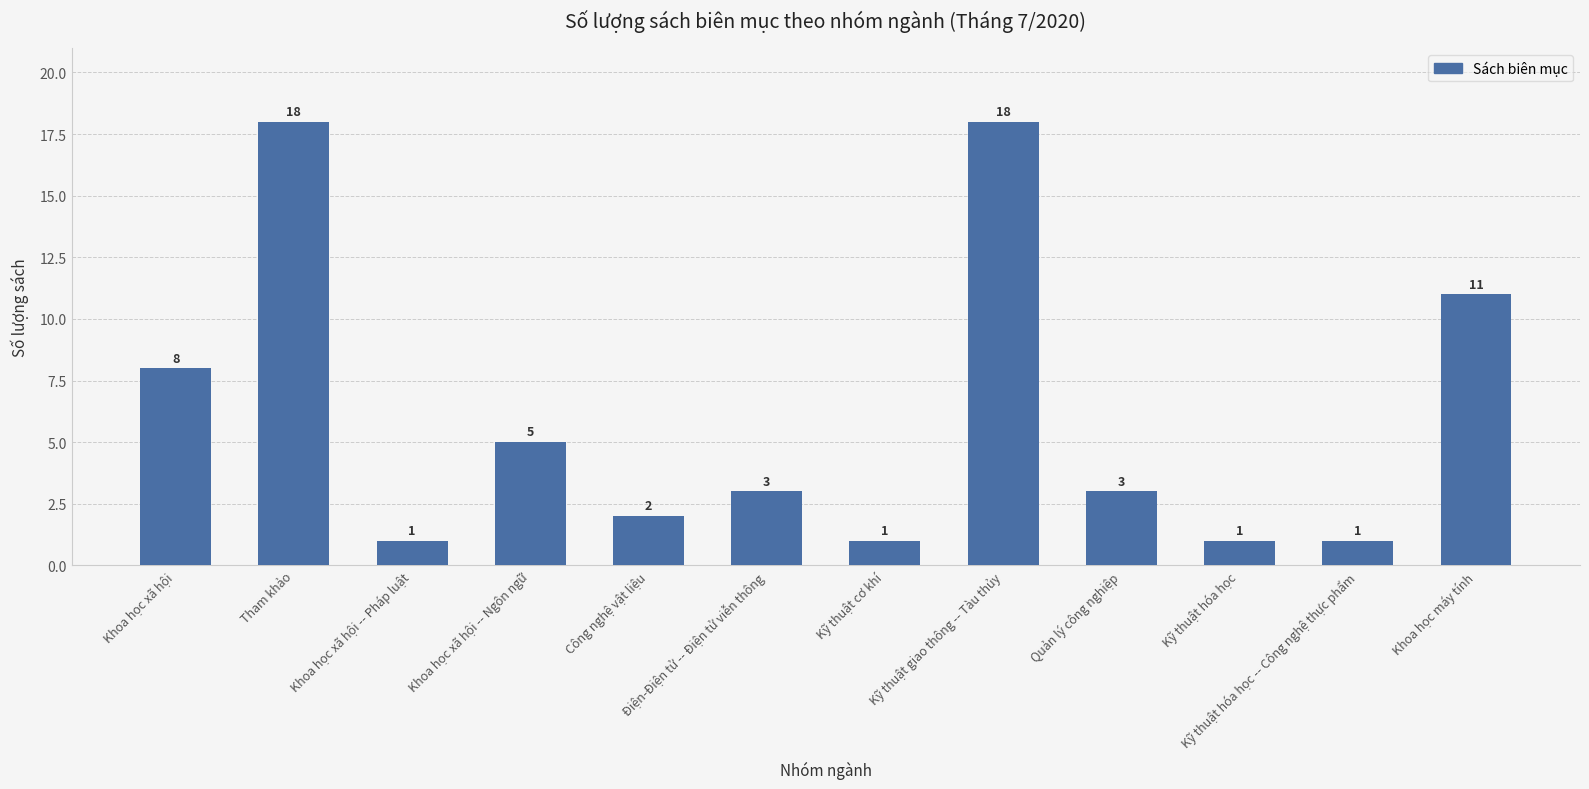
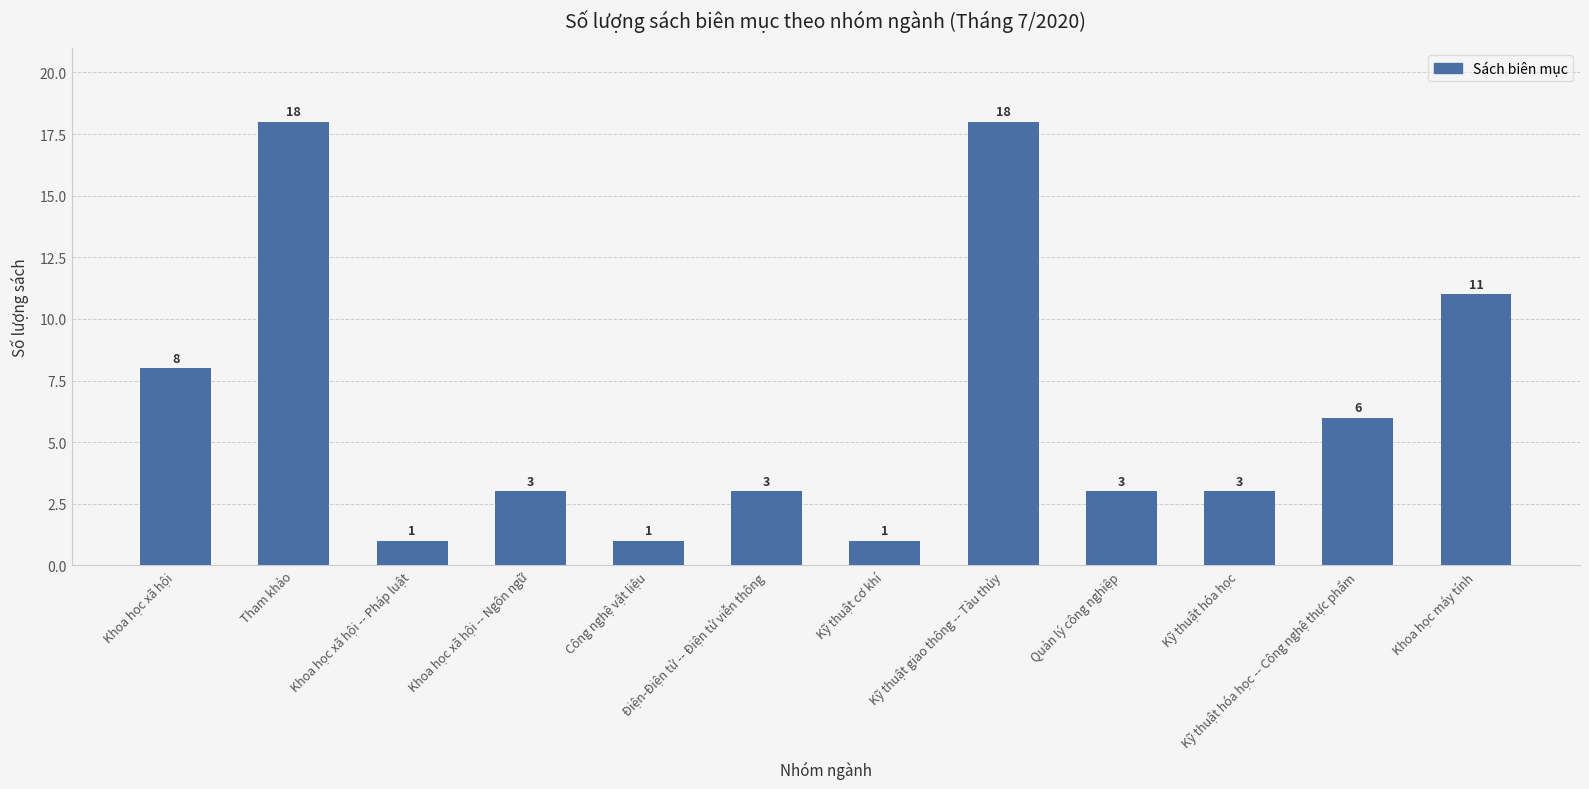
  {
    "Khoa học xã hội": 8,
    "Tham khảo": 18,
    "Khoa học xã hội -- Pháp luật": 1,
-   "Khoa học xã hội -- Ngôn ngữ": 5,
-   "Công nghệ vật liệu": 2,
+   "Khoa học xã hội -- Ngôn ngữ": 3,
+   "Công nghệ vật liệu": 1,
    "Điện-Điện tử -- Điện tử viễn thông": 3,
    "Kỹ thuật cơ khí": 1,
    "Kỹ thuật giao thông -- Tàu thủy": 18,
    "Quản lý công nghiệp": 3,
-   "Kỹ thuật hóa học": 1,
-   "Kỹ thuật hóa học -- Công nghệ thực phẩm": 1,
+   "Kỹ thuật hóa học": 3,
+   "Kỹ thuật hóa học -- Công nghệ thực phẩm": 6,
    "Khoa học máy tính": 11
  }
